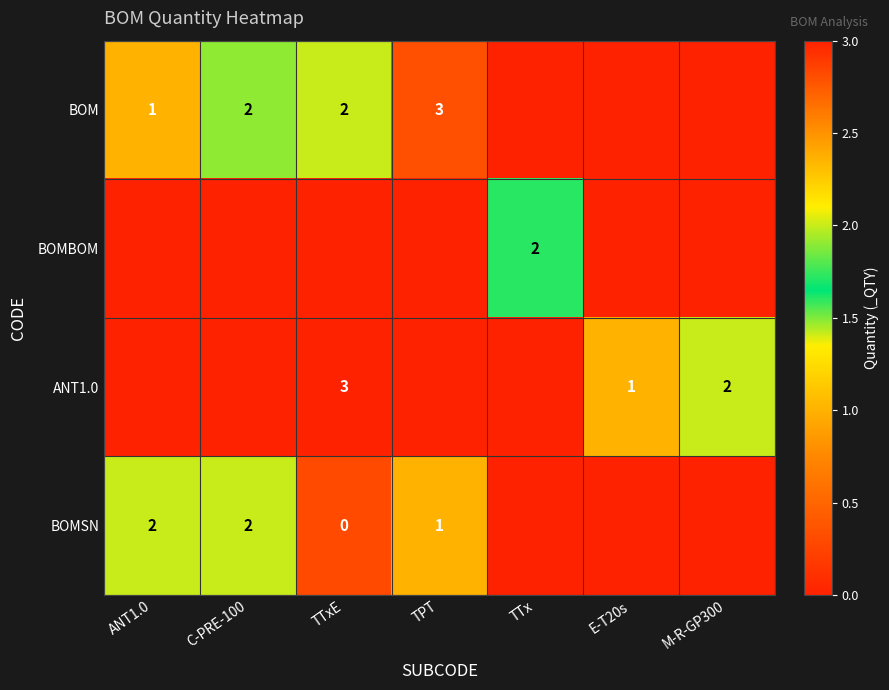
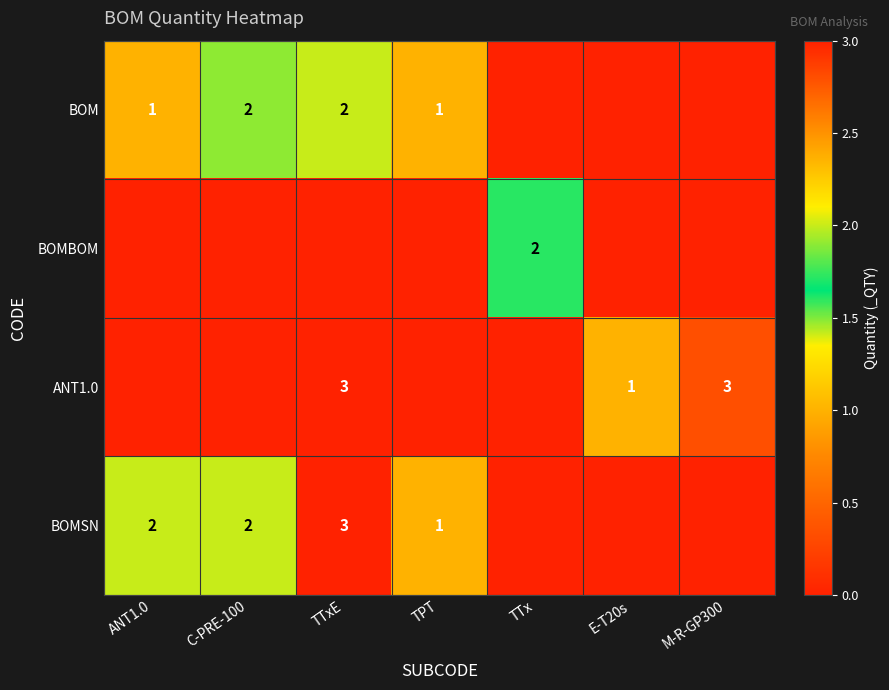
  {
    "BOM": {
      "ANT1.0": 1,
      "C-PRE-100": 2,
      "TTxE": 2,
-     "TPT": 3
+     "TPT": 1
    },
    "BOMBOM": {
      "TTx": 2
    },
    "ANT1.0": {
      "TTxE": 3,
      "E-T20s": 1,
-     "M-R-GP300": 2
+     "M-R-GP300": 3
    },
    "BOMSN": {
      "ANT1.0": 2,
      "C-PRE-100": 2,
-     "TTxE": 0,
+     "TTxE": 3,
      "TPT": 1
    }
  }
